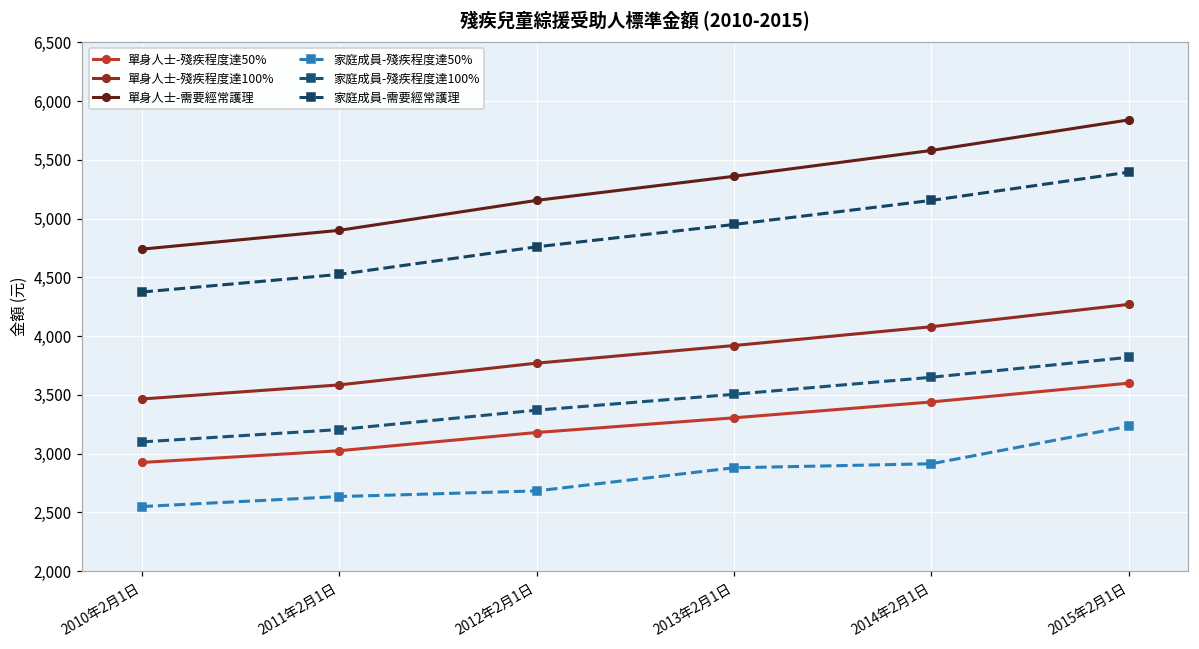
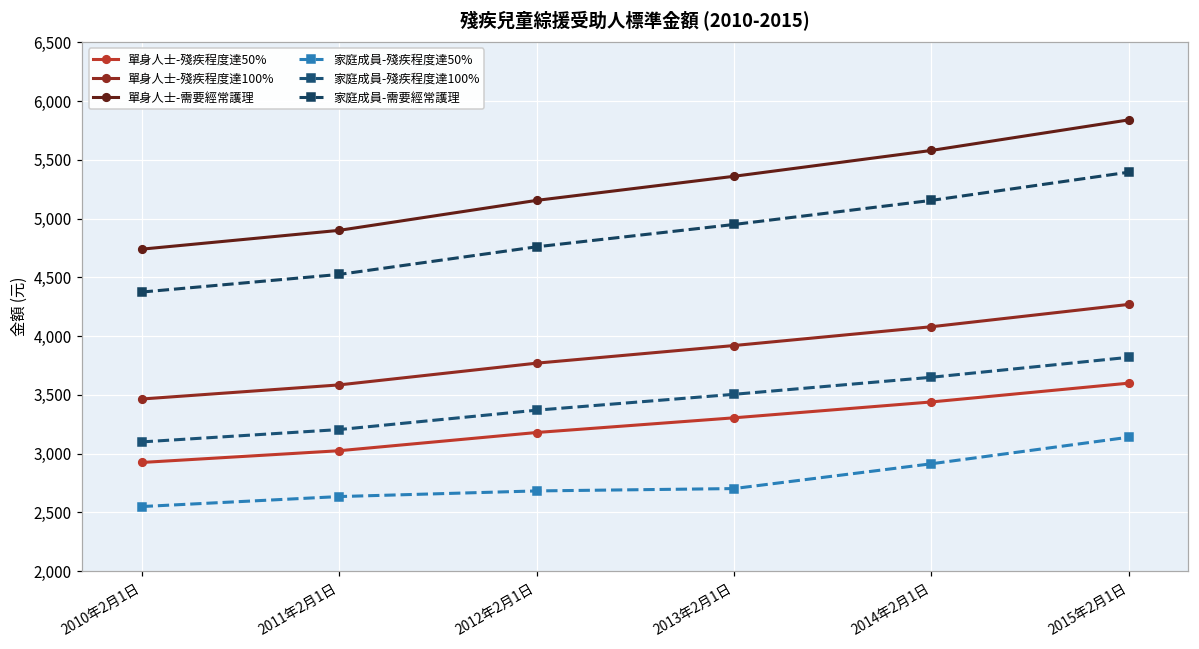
  {
    "家庭成員-殘疾程度達50%": {
      "2010年2月1日": "2,550",
      "2011年2月1日": "2,640",
      "2012年2月1日": "2,680",
-     "2013年2月1日": "2,880",
+     "2013年2月1日": "2,700",
      "2014年2月1日": "2,910",
-     "2015年2月1日": "3,230"
+     "2015年2月1日": "3,140"
    }
  }
